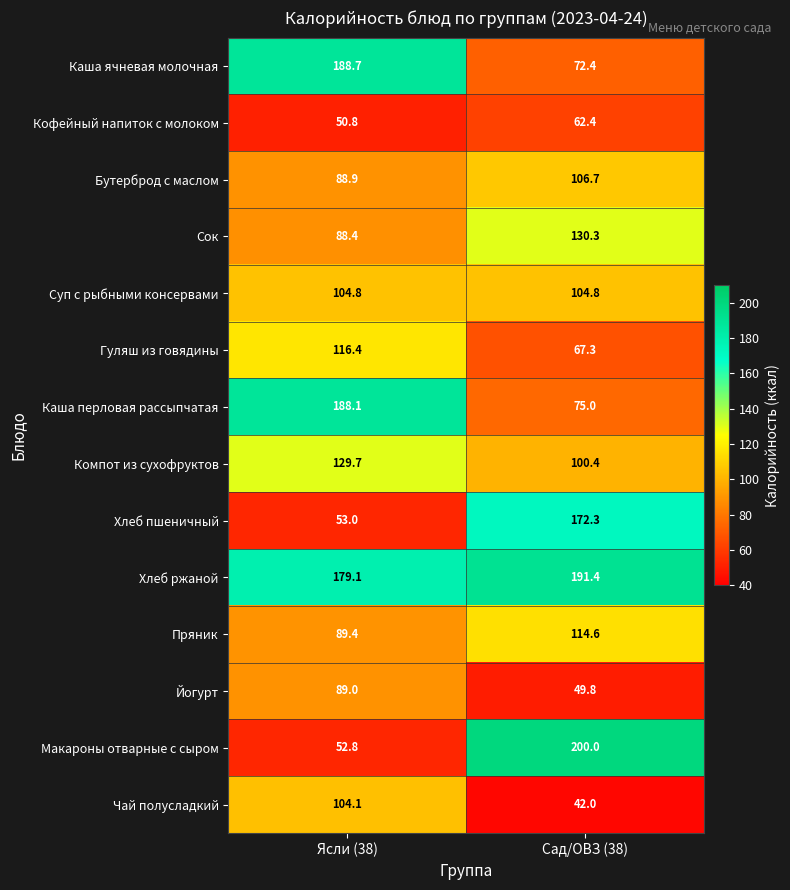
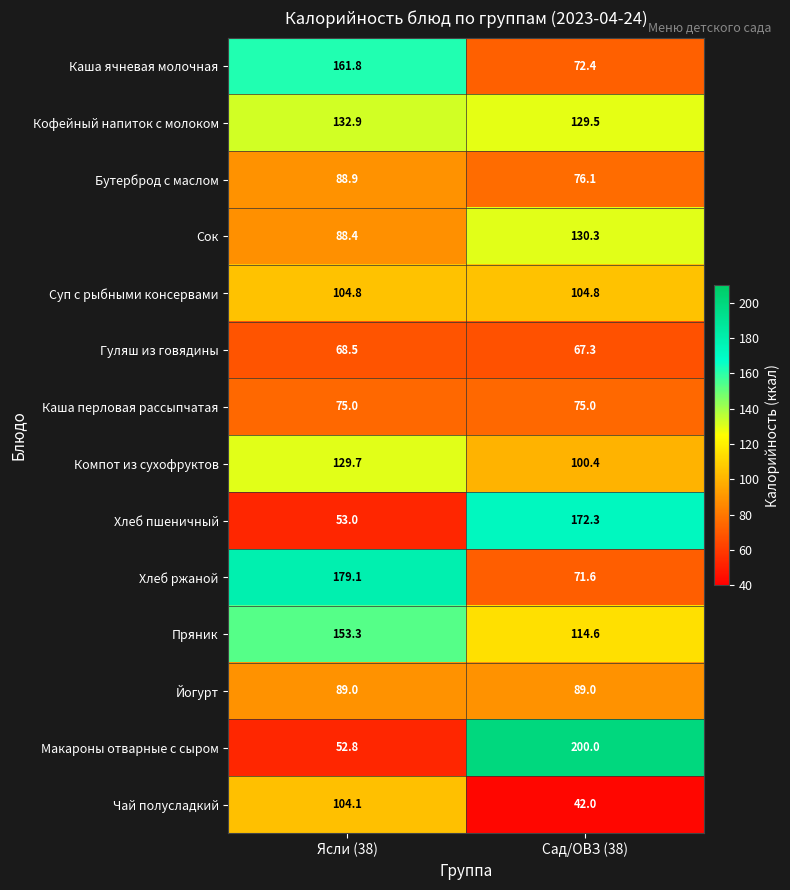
  {
    "Каша ячневая молочная": {
-     "Ясли (38)": 188.7,
+     "Ясли (38)": 161.8,
      "Сад/ОВЗ (38)": 72.4
    },
    "Кофейный напиток с молоком": {
-     "Ясли (38)": 50.8,
-     "Сад/ОВЗ (38)": 62.4
+     "Ясли (38)": 132.9,
+     "Сад/ОВЗ (38)": 129.5
    },
    "Бутерброд с маслом": {
      "Ясли (38)": 88.9,
-     "Сад/ОВЗ (38)": 106.7
+     "Сад/ОВЗ (38)": 76.1
    },
    "Сок": {
      "Ясли (38)": 88.4,
      "Сад/ОВЗ (38)": 130.3
    },
    "Суп с рыбными консервами": {
      "Ясли (38)": 104.8,
      "Сад/ОВЗ (38)": 104.8
    },
    "Гуляш из говядины": {
-     "Ясли (38)": 116.4,
+     "Ясли (38)": 68.5,
      "Сад/ОВЗ (38)": 67.3
    },
    "Каша перловая рассыпчатая": {
-     "Ясли (38)": 188.1,
+     "Ясли (38)": 75.0,
      "Сад/ОВЗ (38)": 75.0
    },
    "Компот из сухофруктов": {
      "Ясли (38)": 129.7,
      "Сад/ОВЗ (38)": 100.4
    },
    "Хлеб пшеничный": {
      "Ясли (38)": 53.0,
      "Сад/ОВЗ (38)": 172.3
    },
    "Хлеб ржаной": {
      "Ясли (38)": 179.1,
-     "Сад/ОВЗ (38)": 191.4
+     "Сад/ОВЗ (38)": 71.6
    },
    "Пряник": {
-     "Ясли (38)": 89.4,
+     "Ясли (38)": 153.3,
      "Сад/ОВЗ (38)": 114.6
    },
    "Йогурт": {
      "Ясли (38)": 89.0,
-     "Сад/ОВЗ (38)": 49.8
+     "Сад/ОВЗ (38)": 89.0
    },
    "Макароны отварные с сыром": {
      "Ясли (38)": 52.8,
      "Сад/ОВЗ (38)": 200.0
    },
    "Чай полусладкий": {
      "Ясли (38)": 104.1,
      "Сад/ОВЗ (38)": 42.0
    }
  }
